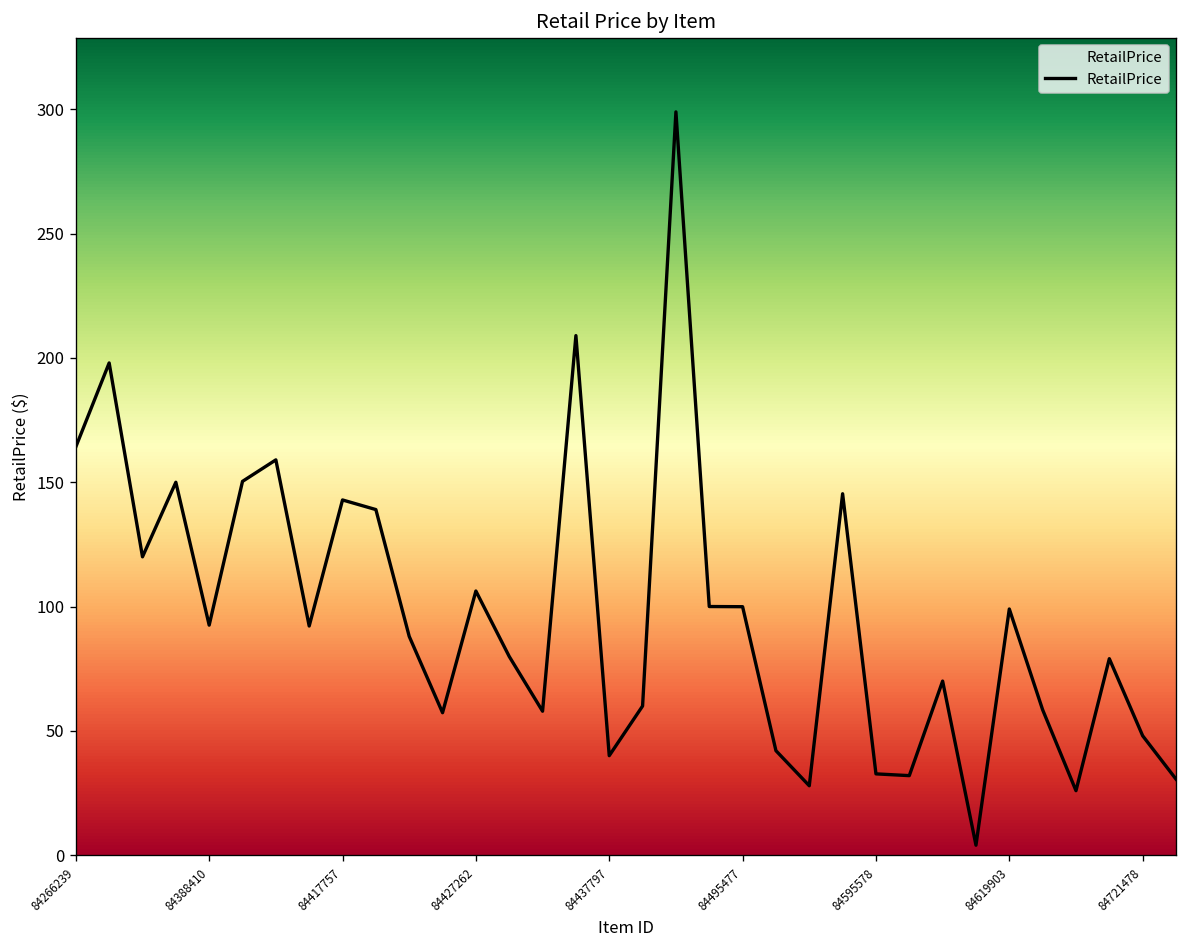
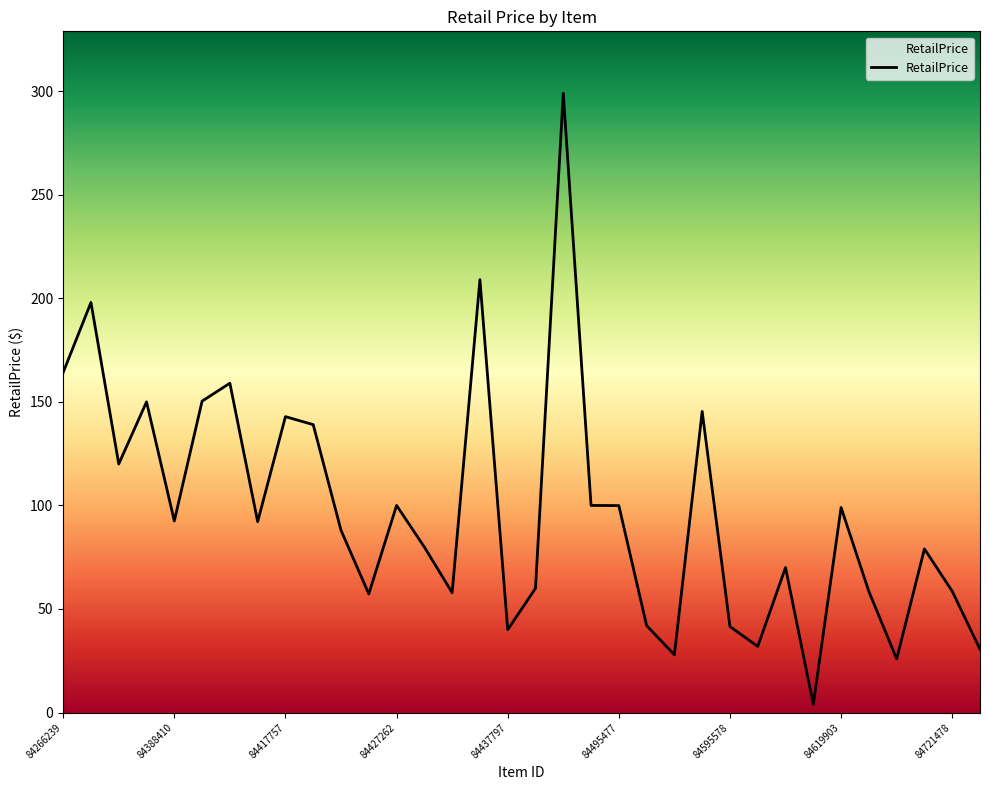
  {
    "84266239": 164,
    "84388410": 93,
    "84417757": 143,
-   "84427262": 106,
+   "84427262": 100,
    "84437797": 40,
    "84495477": 100,
-   "84595578": 33,
+   "84595578": 41,
    "84619903": 99,
-   "84721478": 48
+   "84721478": 59
  }
